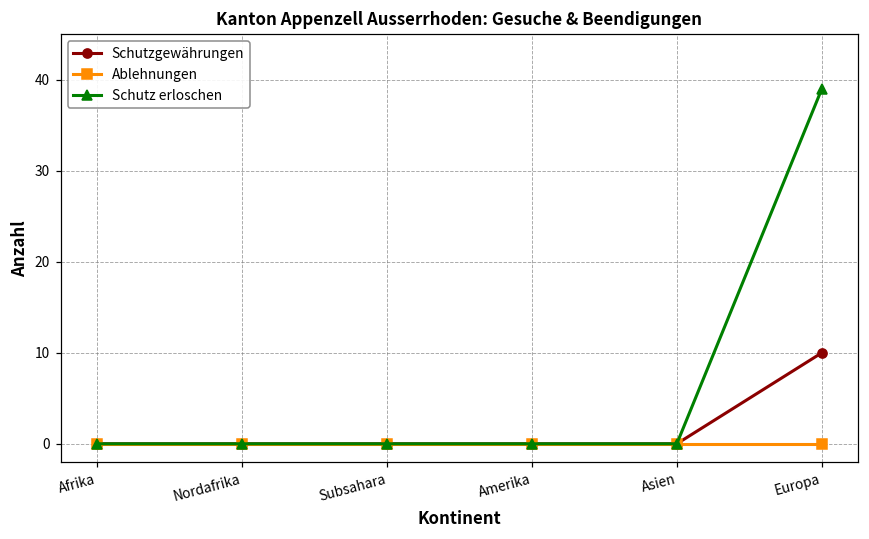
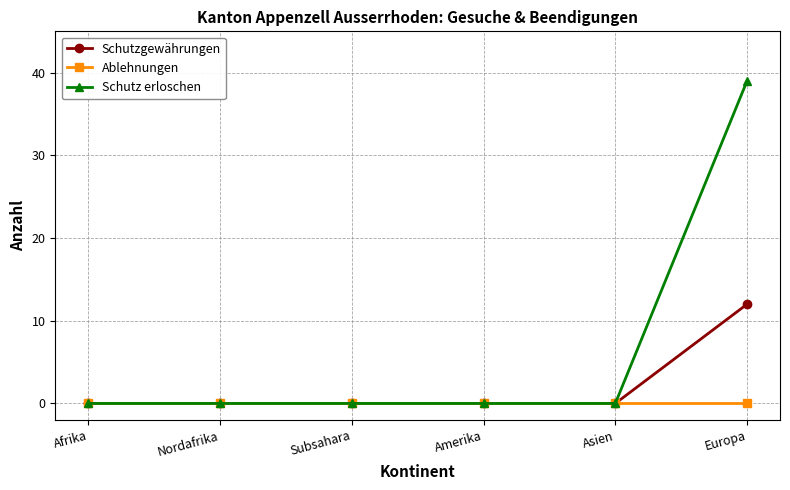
  {
    "Schutzgewährungen": {
-     "Europa": 10
+     "Europa": 12
    },
    "Ablehnungen": {
      "Europa": 0
    },
    "Schutz erloschen": {
      "Europa": 39
    }
  }
